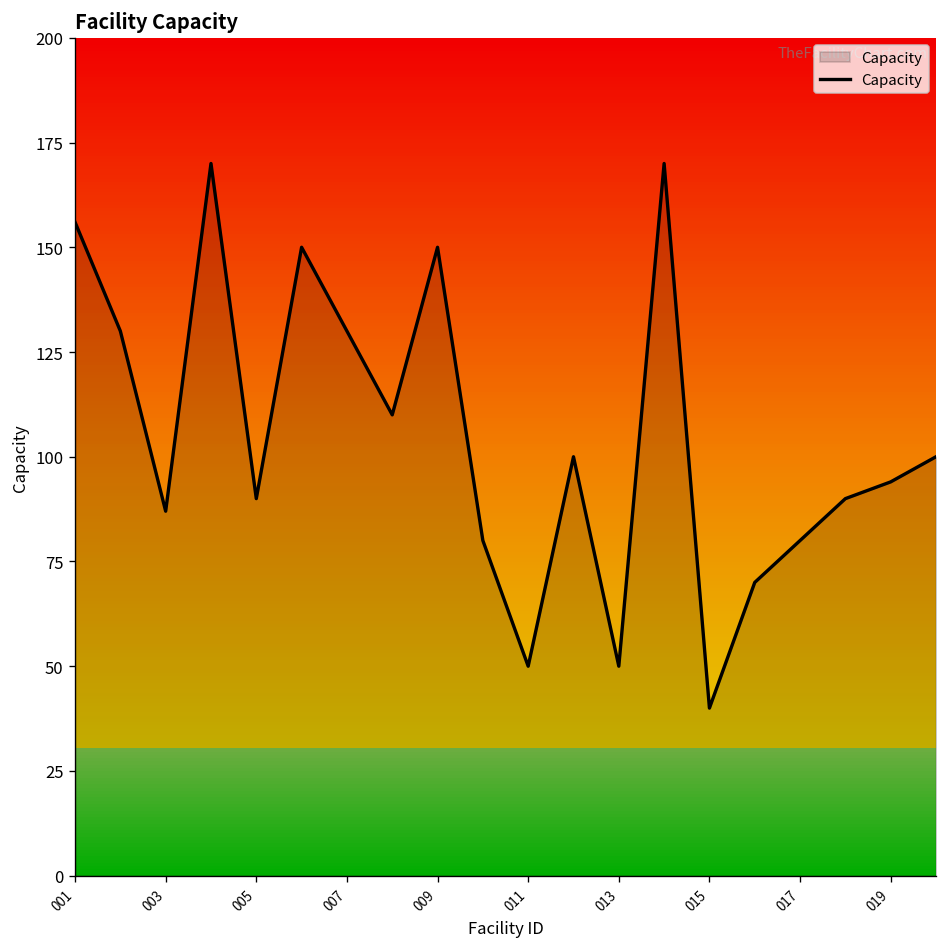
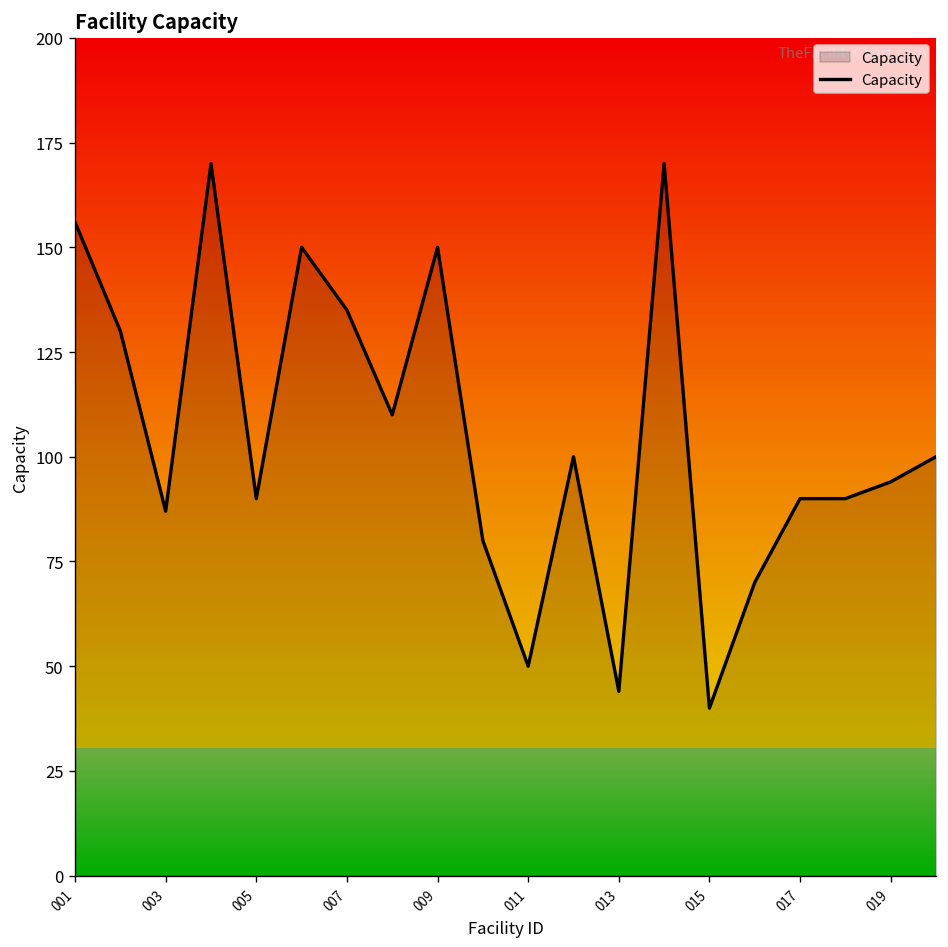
  {
    "001": 156,
    "003": 87,
    "005": 90,
-   "007": 130,
+   "007": 135,
    "009": 150,
    "011": 50,
-   "013": 50,
+   "013": 44,
    "015": 40,
-   "017": 80,
+   "017": 90,
    "019": 94
  }
